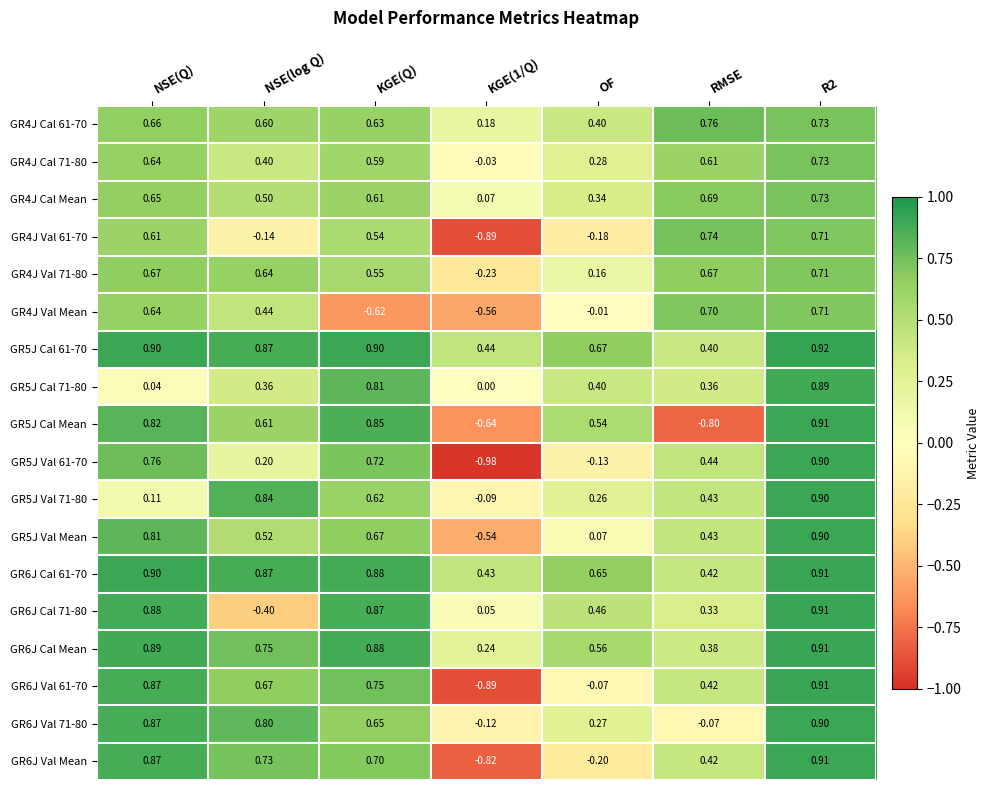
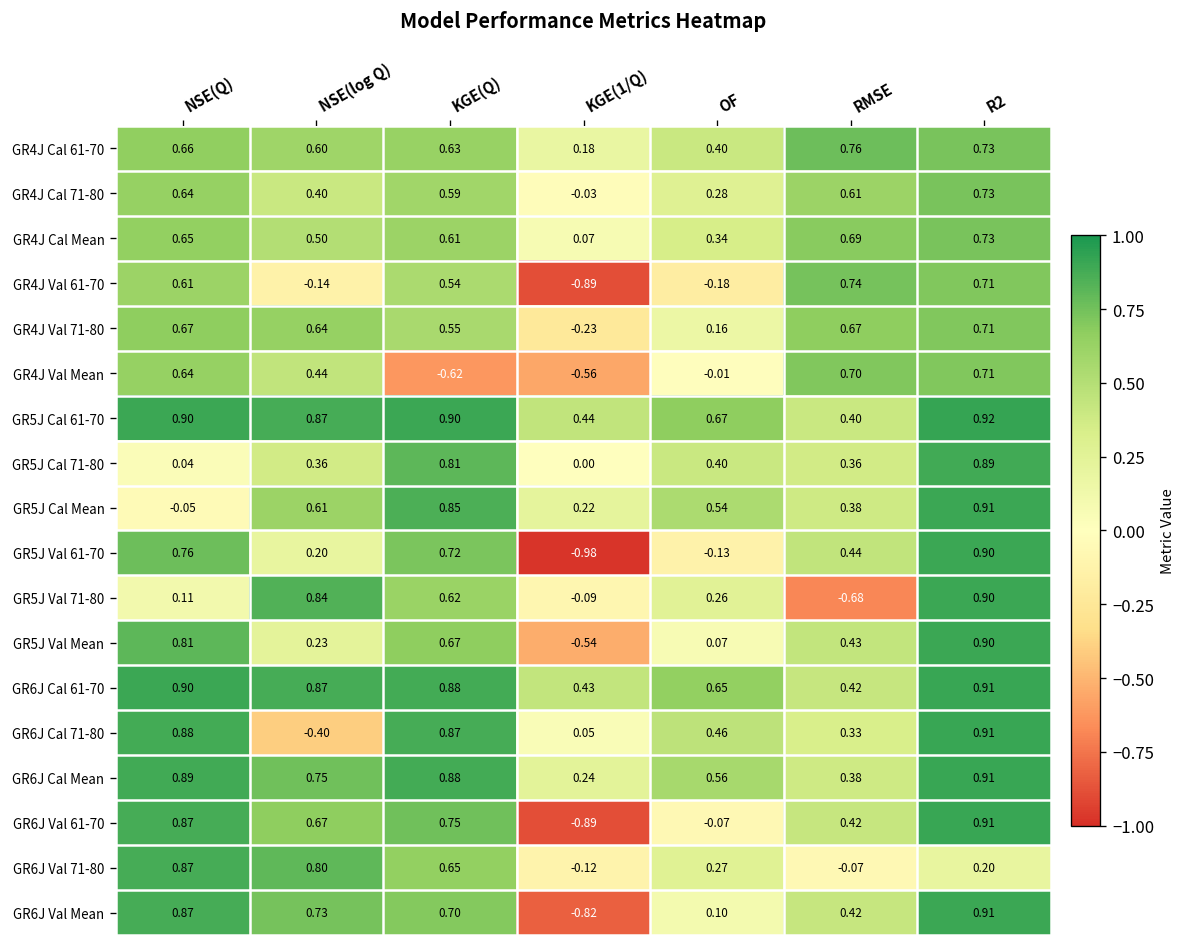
  {
    "GR4J Cal 61-70": {
      "NSE(Q)": 0.66,
      "NSE(log Q)": 0.60,
      "KGE(Q)": 0.63,
      "KGE(1/Q)": 0.18,
      "OF": 0.40,
      "RMSE": 0.76,
      "R2": 0.73
    },
    "GR4J Cal 71-80": {
      "NSE(Q)": 0.64,
      "NSE(log Q)": 0.40,
      "KGE(Q)": 0.59,
      "KGE(1/Q)": -0.03,
      "OF": 0.28,
      "RMSE": 0.61,
      "R2": 0.73
    },
    "GR4J Cal Mean": {
      "NSE(Q)": 0.65,
      "NSE(log Q)": 0.50,
      "KGE(Q)": 0.61,
      "KGE(1/Q)": 0.07,
      "OF": 0.34,
      "RMSE": 0.69,
      "R2": 0.73
    },
    "GR4J Val 61-70": {
      "NSE(Q)": 0.61,
      "NSE(log Q)": -0.14,
      "KGE(Q)": 0.54,
      "KGE(1/Q)": -0.89,
      "OF": -0.18,
      "RMSE": 0.74,
      "R2": 0.71
    },
    "GR4J Val 71-80": {
      "NSE(Q)": 0.67,
      "NSE(log Q)": 0.64,
      "KGE(Q)": 0.55,
      "KGE(1/Q)": -0.23,
      "OF": 0.16,
      "RMSE": 0.67,
      "R2": 0.71
    },
    "GR4J Val Mean": {
      "NSE(Q)": 0.64,
      "NSE(log Q)": 0.44,
      "KGE(Q)": -0.62,
      "KGE(1/Q)": -0.56,
      "OF": -0.01,
      "RMSE": 0.70,
      "R2": 0.71
    },
    "GR5J Cal 61-70": {
      "NSE(Q)": 0.90,
      "NSE(log Q)": 0.87,
      "KGE(Q)": 0.90,
      "KGE(1/Q)": 0.44,
      "OF": 0.67,
      "RMSE": 0.40,
      "R2": 0.92
    },
    "GR5J Cal 71-80": {
      "NSE(Q)": 0.04,
      "NSE(log Q)": 0.36,
      "KGE(Q)": 0.81,
      "KGE(1/Q)": 0.00,
      "OF": 0.40,
      "RMSE": 0.36,
      "R2": 0.89
    },
    "GR5J Cal Mean": {
-     "NSE(Q)": 0.82,
+     "NSE(Q)": -0.05,
      "NSE(log Q)": 0.61,
      "KGE(Q)": 0.85,
-     "KGE(1/Q)": -0.64,
+     "KGE(1/Q)": 0.22,
      "OF": 0.54,
-     "RMSE": -0.80,
+     "RMSE": 0.38,
      "R2": 0.91
    },
    "GR5J Val 61-70": {
      "NSE(Q)": 0.76,
      "NSE(log Q)": 0.20,
      "KGE(Q)": 0.72,
      "KGE(1/Q)": -0.98,
      "OF": -0.13,
      "RMSE": 0.44,
      "R2": 0.90
    },
    "GR5J Val 71-80": {
      "NSE(Q)": 0.11,
      "NSE(log Q)": 0.84,
      "KGE(Q)": 0.62,
      "KGE(1/Q)": -0.09,
      "OF": 0.26,
-     "RMSE": 0.43,
+     "RMSE": -0.68,
      "R2": 0.90
    },
    "GR5J Val Mean": {
      "NSE(Q)": 0.81,
-     "NSE(log Q)": 0.52,
+     "NSE(log Q)": 0.23,
      "KGE(Q)": 0.67,
      "KGE(1/Q)": -0.54,
      "OF": 0.07,
      "RMSE": 0.43,
      "R2": 0.90
    },
    "GR6J Cal 61-70": {
      "NSE(Q)": 0.90,
      "NSE(log Q)": 0.87,
      "KGE(Q)": 0.88,
      "KGE(1/Q)": 0.43,
      "OF": 0.65,
      "RMSE": 0.42,
      "R2": 0.91
    },
    "GR6J Cal 71-80": {
      "NSE(Q)": 0.88,
      "NSE(log Q)": -0.40,
      "KGE(Q)": 0.87,
      "KGE(1/Q)": 0.05,
      "OF": 0.46,
      "RMSE": 0.33,
      "R2": 0.91
    },
    "GR6J Cal Mean": {
      "NSE(Q)": 0.89,
      "NSE(log Q)": 0.75,
      "KGE(Q)": 0.88,
      "KGE(1/Q)": 0.24,
      "OF": 0.56,
      "RMSE": 0.38,
      "R2": 0.91
    },
    "GR6J Val 61-70": {
      "NSE(Q)": 0.87,
      "NSE(log Q)": 0.67,
      "KGE(Q)": 0.75,
      "KGE(1/Q)": -0.89,
      "OF": -0.07,
      "RMSE": 0.42,
      "R2": 0.91
    },
    "GR6J Val 71-80": {
      "NSE(Q)": 0.87,
      "NSE(log Q)": 0.80,
      "KGE(Q)": 0.65,
      "KGE(1/Q)": -0.12,
      "OF": 0.27,
      "RMSE": -0.07,
-     "R2": 0.90
+     "R2": 0.20
    },
    "GR6J Val Mean": {
      "NSE(Q)": 0.87,
      "NSE(log Q)": 0.73,
      "KGE(Q)": 0.70,
      "KGE(1/Q)": -0.82,
-     "OF": -0.20,
+     "OF": 0.10,
      "RMSE": 0.42,
      "R2": 0.91
    }
  }
